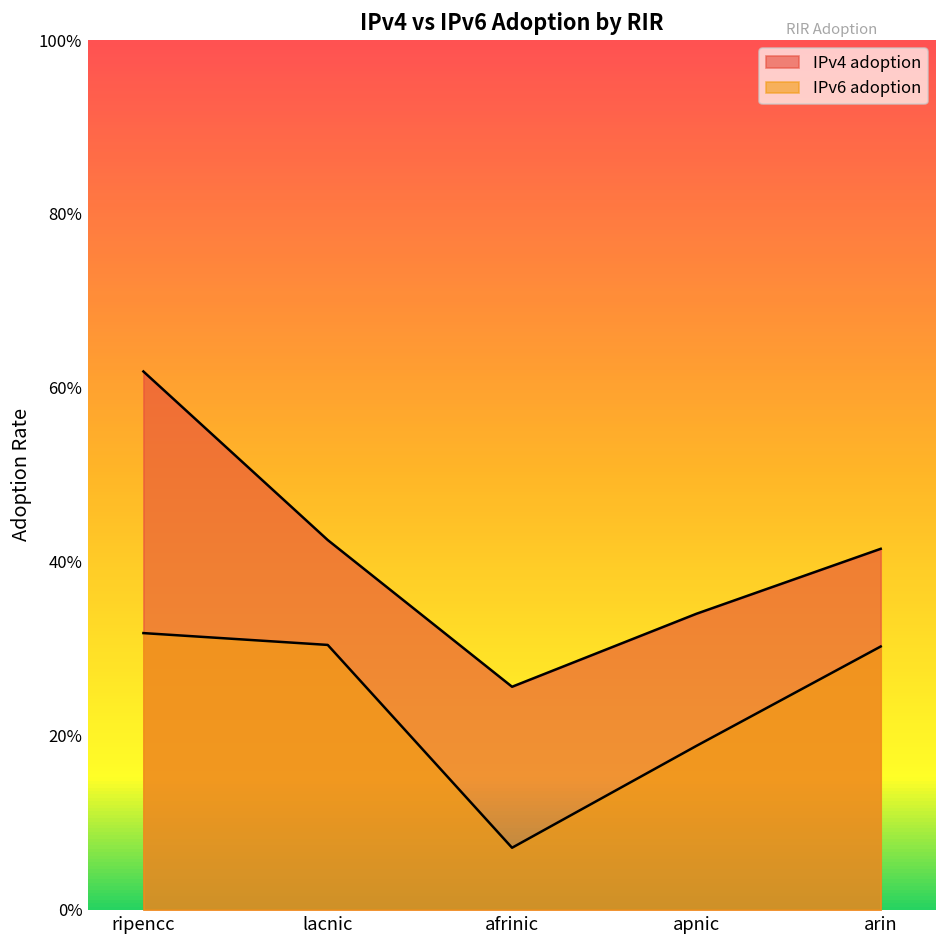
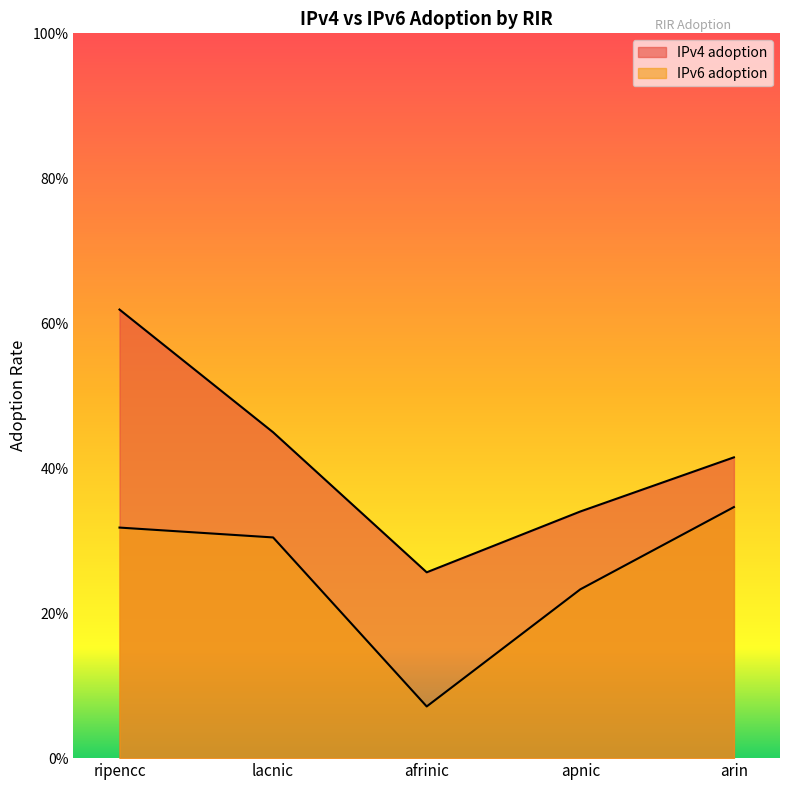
  {
    "IPv4 adoption": {
      "ripencc": "62%",
-     "lacnic": "43%",
+     "lacnic": "45%",
      "afrinic": "26%",
      "apnic": "34%",
      "arin": "42%"
    },
    "IPv6 adoption": {
      "ripencc": "32%",
      "lacnic": "30%",
      "afrinic": "7%",
-     "apnic": "19%",
-     "arin": "30%"
+     "apnic": "23%",
+     "arin": "35%"
    }
  }
